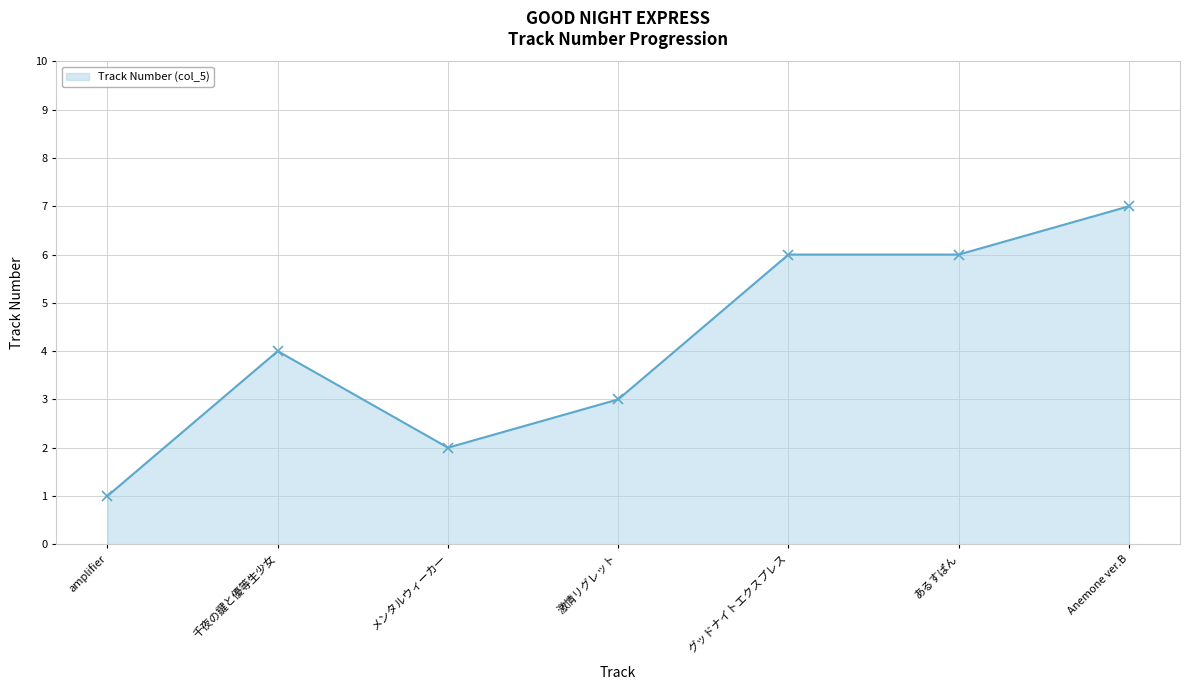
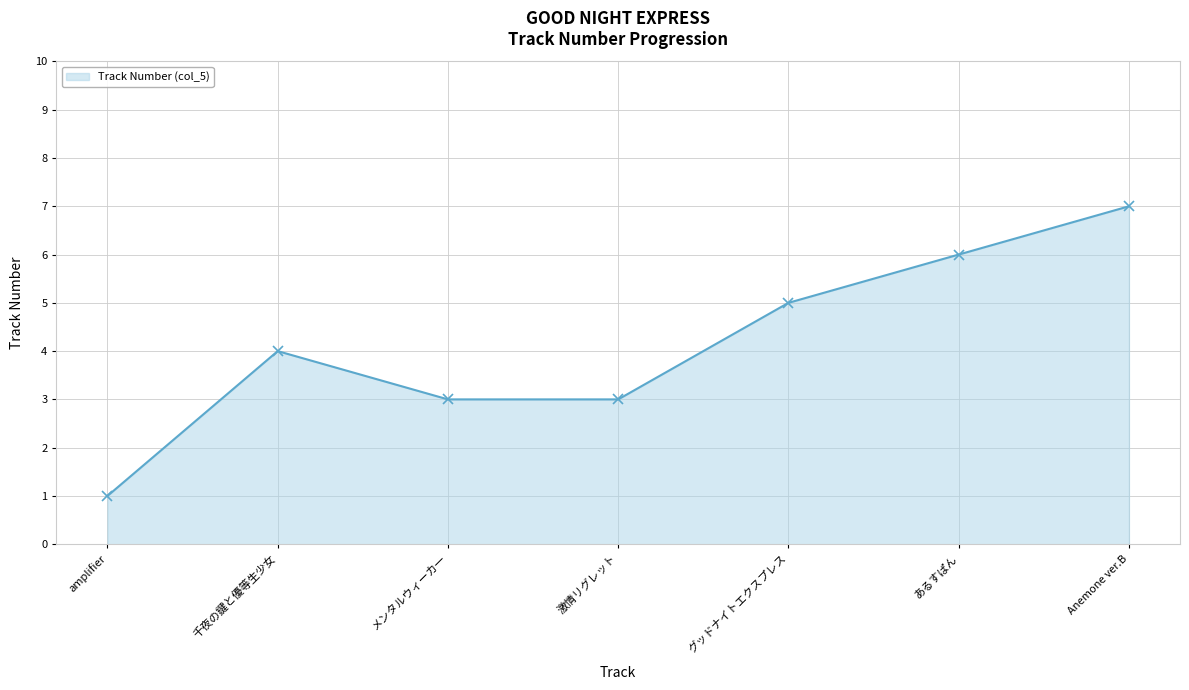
  {
    "amplifier": 1,
    "千夜の鍵と優等生少女": 4,
-   "メンタルウィーカ一": 2,
+   "メンタルウィーカ一": 3,
    "激情リグレット": 3,
-   "グッドナイトエクスプレス": 6,
+   "グッドナイトエクスプレス": 5,
    "あるすぱん": 6,
    "Anemone ver.B": 7
  }
